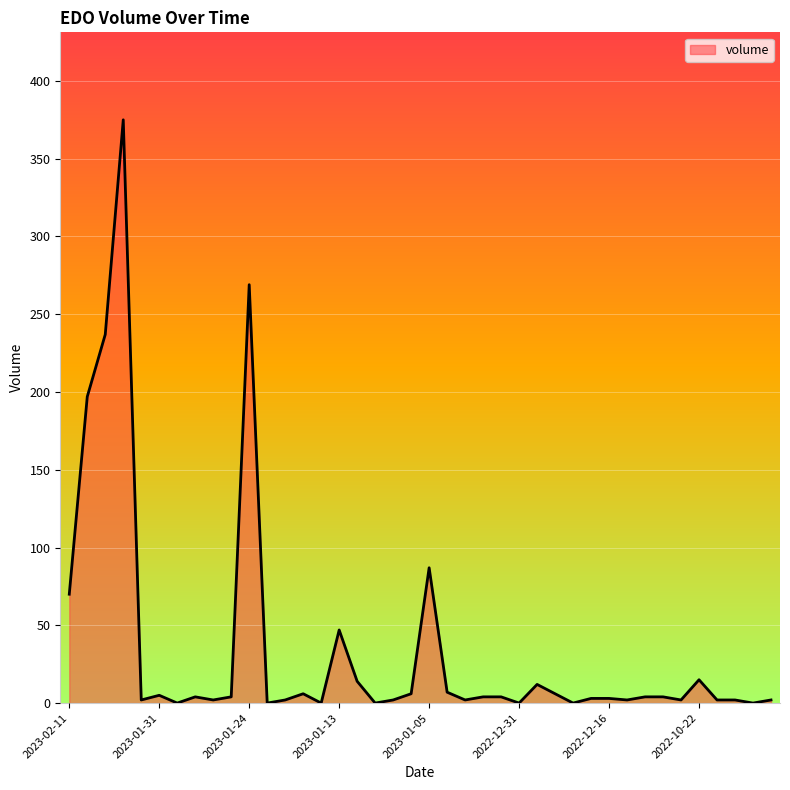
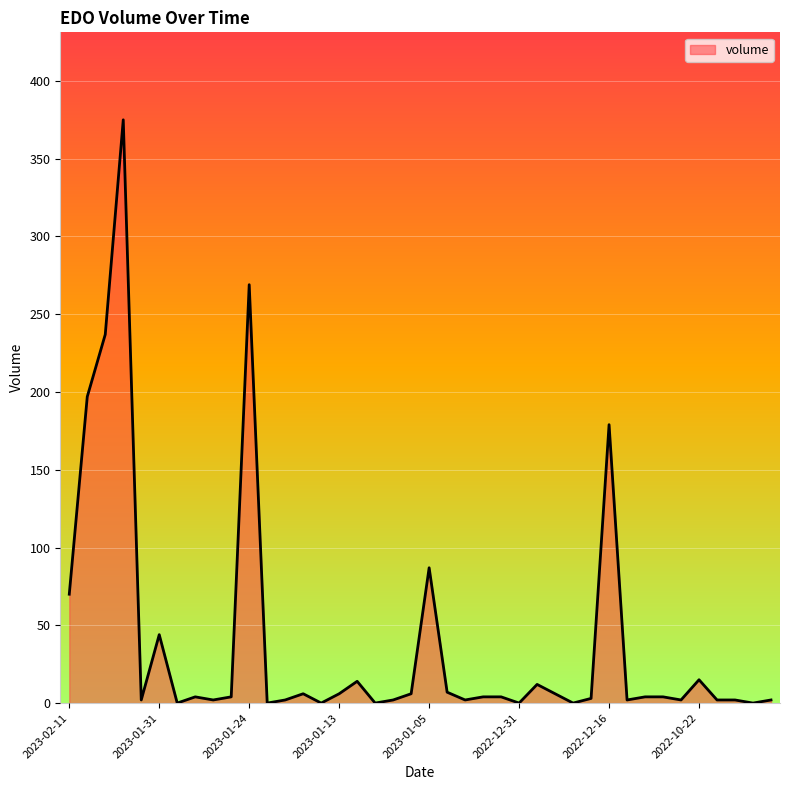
  {
    "2023-02-11": 70,
-   "2023-01-31": 5,
+   "2023-01-31": 44,
    "2023-01-24": 269,
-   "2023-01-13": 47,
+   "2023-01-13": 6,
    "2023-01-05": 87,
    "2022-12-31": 0,
-   "2022-12-16": 3,
+   "2022-12-16": 179,
    "2022-10-22": 15
  }
